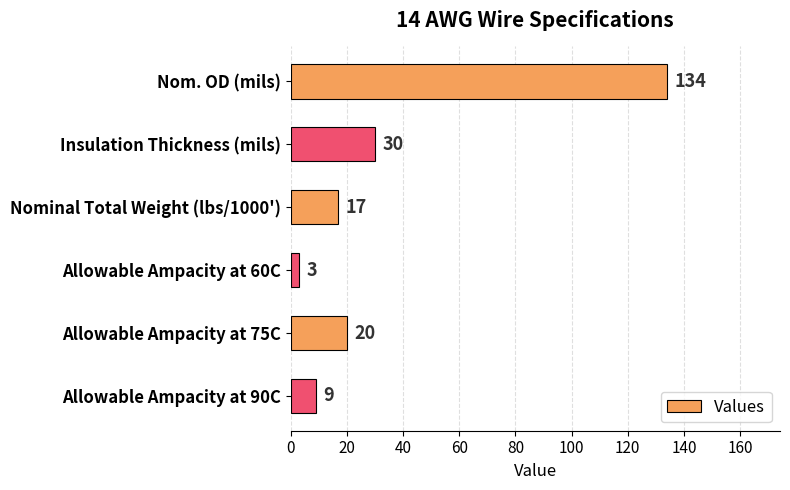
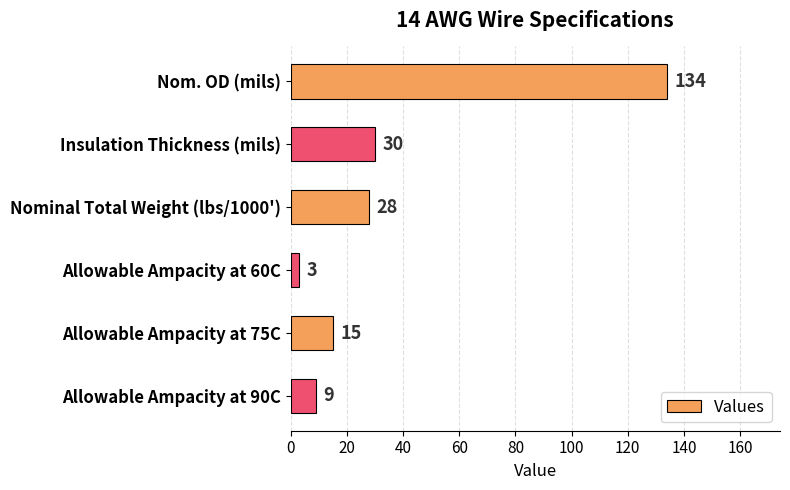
  {
    "Nom. OD (mils)": 134,
    "Insulation Thickness (mils)": 30,
-   "Nominal Total Weight (lbs/1000')": 17,
+   "Nominal Total Weight (lbs/1000')": 28,
    "Allowable Ampacity at 60C": 3,
-   "Allowable Ampacity at 75C": 20,
+   "Allowable Ampacity at 75C": 15,
    "Allowable Ampacity at 90C": 9
  }
